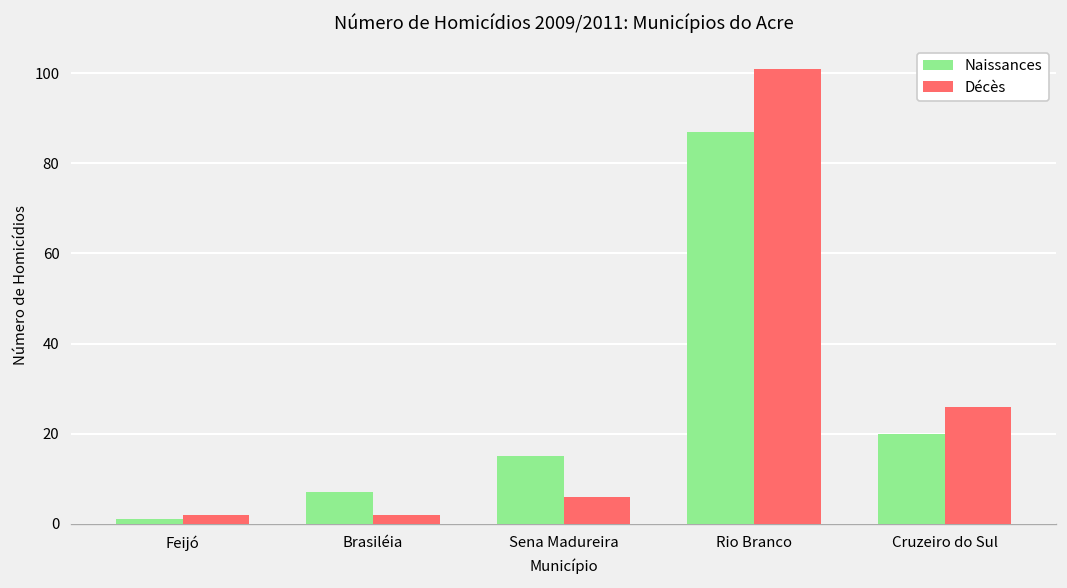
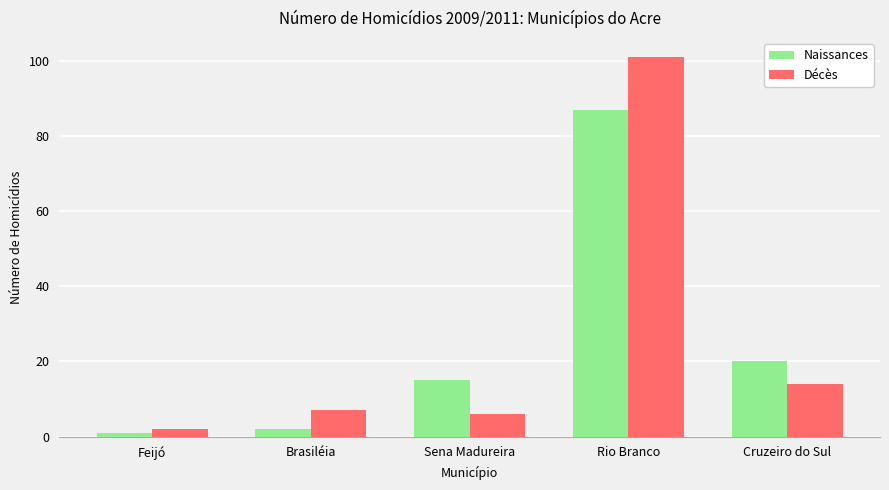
  {
    "Naissances": {
      "Feijó": 1,
-     "Brasiléia": 7,
+     "Brasiléia": 2,
      "Sena Madureira": 15,
      "Rio Branco": 87,
      "Cruzeiro do Sul": 20
    },
    "Décès": {
      "Feijó": 2,
-     "Brasiléia": 2,
+     "Brasiléia": 7,
      "Sena Madureira": 6,
      "Rio Branco": 101,
-     "Cruzeiro do Sul": 26
+     "Cruzeiro do Sul": 14
    }
  }
